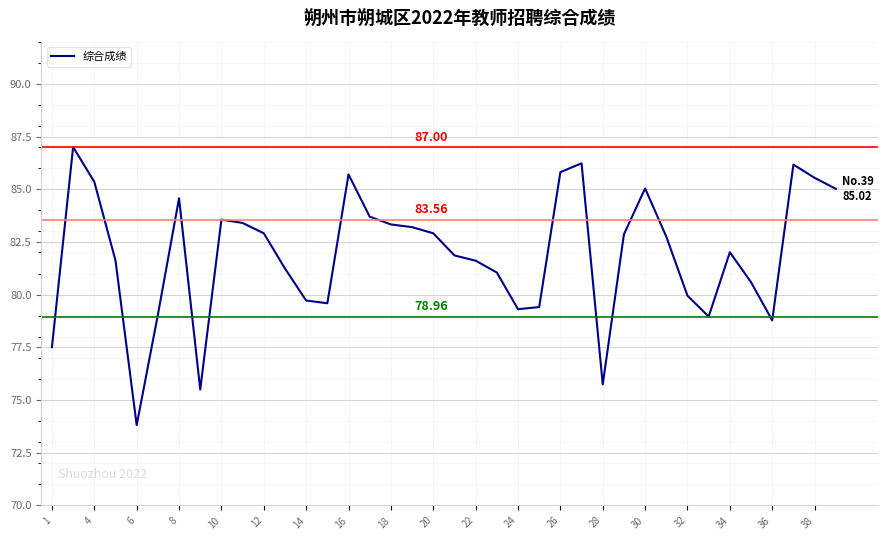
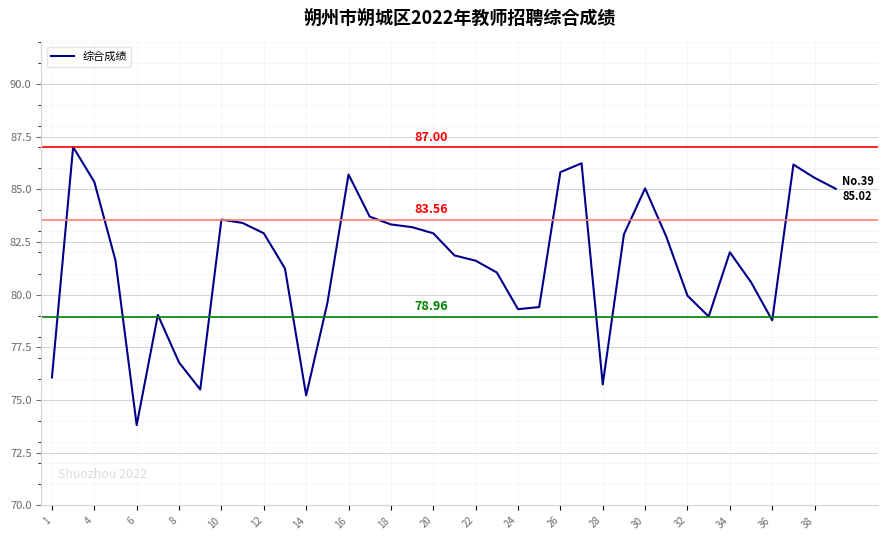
  {
-   "1": 77.5,
+   "1": 76.1,
    "4": 85.4,
    "6": 73.8,
-   "8": 84.6,
+   "8": 76.8,
    "10": 83.6,
    "12": 82.9,
-   "14": 79.7,
+   "14": 75.2,
    "16": 85.7,
    "18": 83.3,
    "20": 82.9,
    "22": 81.6,
    "24": 79.3,
    "26": 85.8,
    "28": 75.7,
    "30": 85.0,
    "32": 80.0,
    "34": 82.0,
    "36": 78.8,
    "38": 85.5
  }
